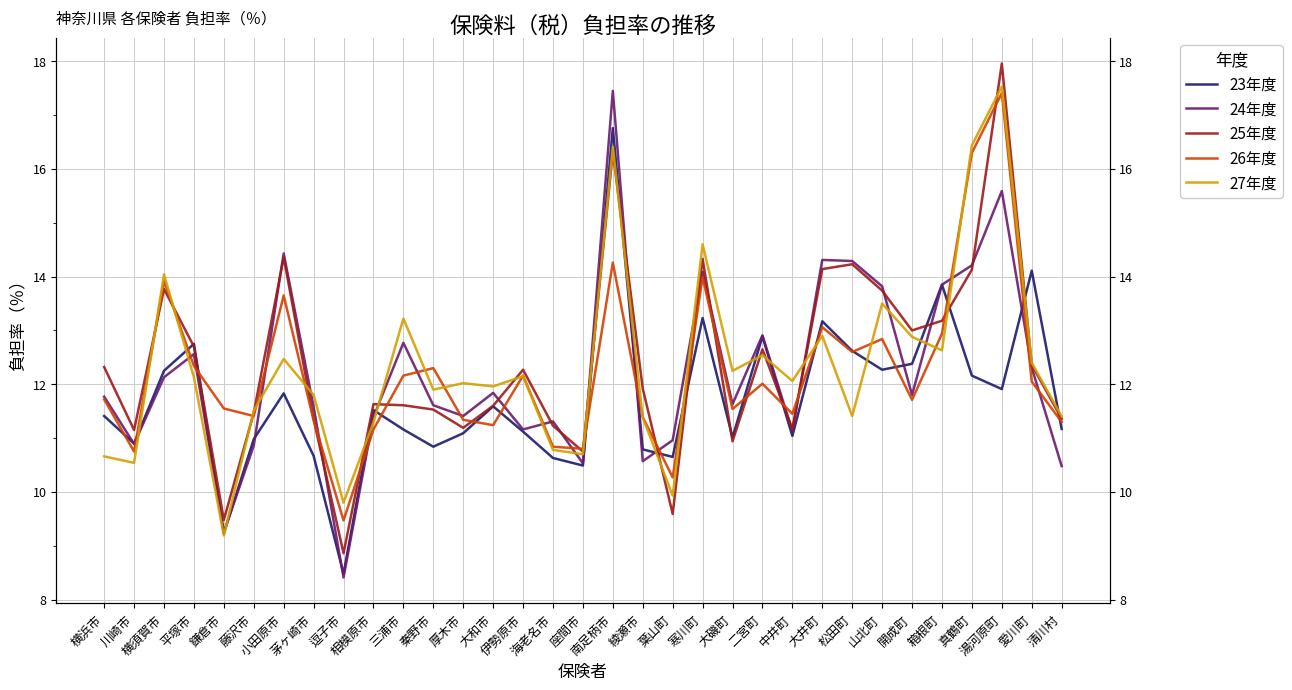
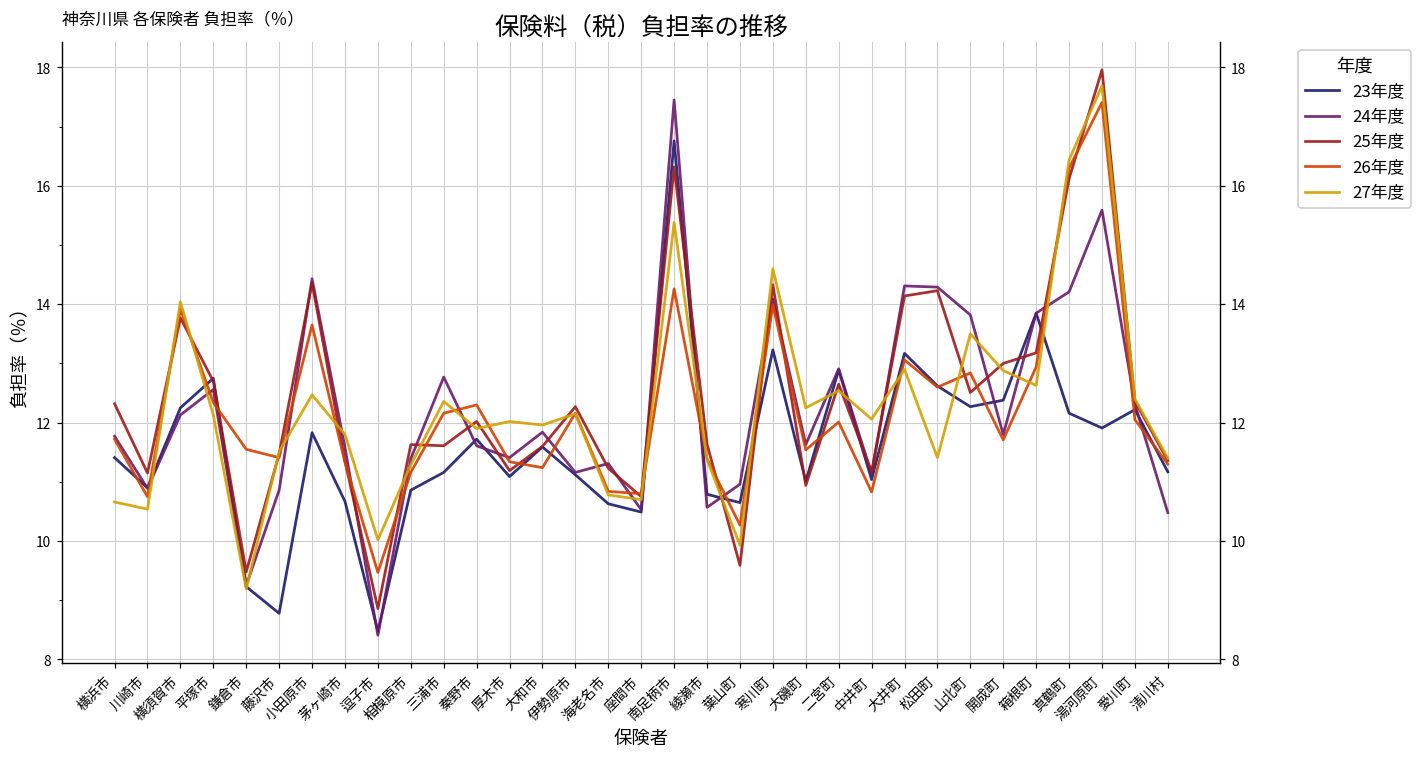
  {
    "23年度": {
      "横浜市": 11.4,
      "横須賀市": 12.3,
      "平塚市": 12.8,
-     "藤沢市": 11.0,
+     "藤沢市": 8.8,
      "小田原市": 11.8,
      "茅ヶ崎市": 10.7,
      "逗子市": 8.5,
-     "相模原市": 11.5,
+     "相模原市": 10.9,
      "三浦市": 11.2,
-     "秦野市": 10.8,
+     "秦野市": 11.7,
      "厚木市": 11.1,
      "海老名市": 10.6,
      "南足柄市": 16.8,
      "綾瀬市": 10.8,
      "葉山町": 10.7,
      "寒川町": 13.2,
      "大磯町": 11.0,
      "中井町": 11.0,
      "大井町": 13.2,
      "山北町": 12.3,
      "開成町": 12.4,
      "真鶴町": 12.2,
      "湯河原町": 11.9,
-     "愛川町": 14.1,
+     "愛川町": 12.2,
      "清川村": 11.2
    },
    "24年度": {
      "横浜市": 11.8,
      "横須賀市": 12.1,
      "平塚市": 12.6,
      "藤沢市": 10.9,
      "小田原市": 14.4,
      "茅ヶ崎市": 11.6,
      "逗子市": 8.4,
      "相模原市": 11.4,
      "三浦市": 12.8,
      "秦野市": 11.6,
      "厚木市": 11.4,
      "大和市": 11.8,
      "海老名市": 11.3,
      "南足柄市": 17.5,
      "綾瀬市": 10.6,
      "葉山町": 11.0,
      "寒川町": 14.1,
      "大磯町": 11.6,
      "大井町": 14.3,
      "松田町": 14.3,
      "山北町": 13.8,
      "開成町": 11.8,
      "真鶴町": 14.2,
      "湯河原町": 15.6,
      "愛川町": 12.3,
      "清川村": 10.5
    },
    "25年度": {
      "横浜市": 12.3,
      "川崎市": 11.2,
      "横須賀市": 13.8,
      "平塚市": 12.7,
      "鎌倉市": 9.5,
      "小田原市": 14.4,
      "逗子市": 8.9,
      "相模原市": 11.6,
      "三浦市": 11.6,
-     "秦野市": 11.5,
+     "秦野市": 12.0,
      "厚木市": 11.2,
      "伊勢原市": 12.3,
      "海老名市": 11.2,
      "座間市": 10.8,
      "南足柄市": 16.3,
-     "綾瀬市": 11.9,
+     "綾瀬市": 11.6,
      "葉山町": 9.6,
      "寒川町": 14.3,
      "大磯町": 10.9,
      "二宮町": 12.7,
      "大井町": 14.1,
      "松田町": 14.2,
-     "山北町": 13.7,
+     "山北町": 12.5,
      "開成町": 13.0,
      "箱根町": 13.2,
-     "真鶴町": 14.1,
+     "真鶴町": 16.1,
      "湯河原町": 18.0
    },
    "26年度": {
      "横浜市": 11.7,
      "川崎市": 10.8,
      "横須賀市": 13.9,
      "平塚市": 12.3,
      "鎌倉市": 11.6,
      "藤沢市": 11.4,
      "小田原市": 13.7,
      "逗子市": 9.5,
      "相模原市": 11.2,
      "三浦市": 12.2,
      "秦野市": 12.3,
      "厚木市": 11.3,
      "大和市": 11.2,
      "海老名市": 10.8,
      "座間市": 10.8,
      "南足柄市": 14.3,
      "葉山町": 10.3,
      "寒川町": 14.0,
      "大磯町": 11.5,
      "二宮町": 12.0,
-     "中井町": 11.5,
+     "中井町": 10.8,
      "大井町": 13.1,
      "山北町": 12.8,
      "開成町": 11.7,
      "箱根町": 12.9,
      "真鶴町": 16.3,
      "湯河原町": 17.4,
      "愛川町": 12.1,
      "清川村": 11.3
    },
    "27年度": {
      "横浜市": 10.7,
      "川崎市": 10.5,
      "横須賀市": 14.0,
      "平塚市": 12.1,
      "小田原市": 12.5,
      "茅ヶ崎市": 11.8,
-     "逗子市": 9.8,
+     "逗子市": 10.0,
      "相模原市": 11.3,
-     "三浦市": 13.2,
+     "三浦市": 12.4,
      "秦野市": 11.9,
      "厚木市": 12.0,
      "大和市": 12.0,
      "海老名市": 10.8,
      "座間市": 10.7,
-     "南足柄市": 16.4,
+     "南足柄市": 15.4,
      "葉山町": 9.9,
      "寒川町": 14.6,
      "大磯町": 12.3,
      "二宮町": 12.5,
      "中井町": 12.1,
      "大井町": 12.9,
      "松田町": 11.4,
      "山北町": 13.5,
      "開成町": 12.9,
      "箱根町": 12.6,
      "真鶴町": 16.4,
-     "湯河原町": 17.5
+     "湯河原町": 17.7
    }
  }
